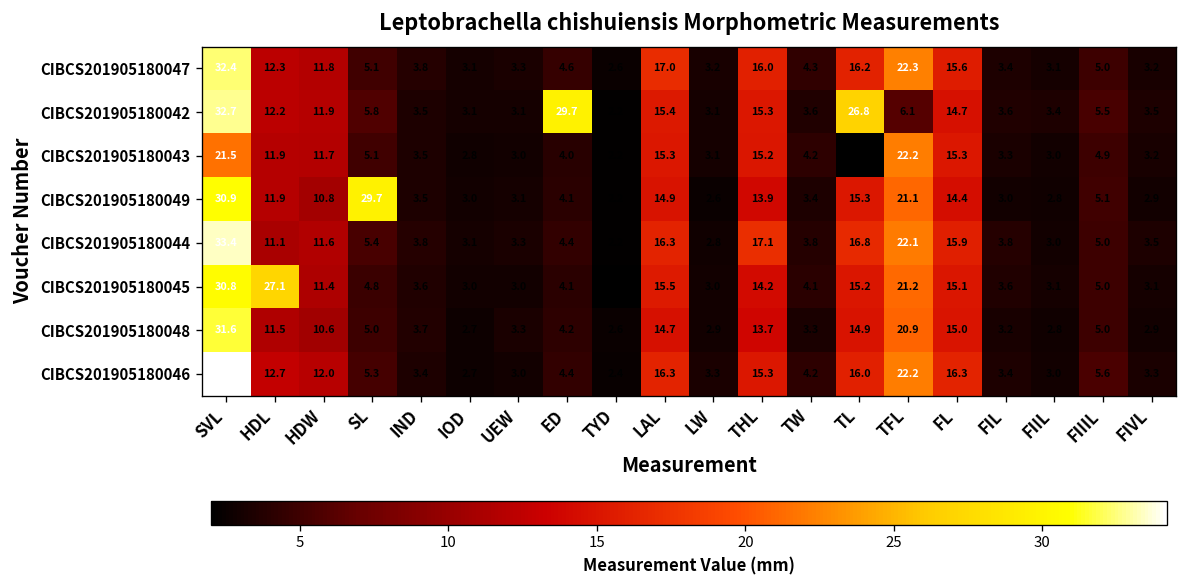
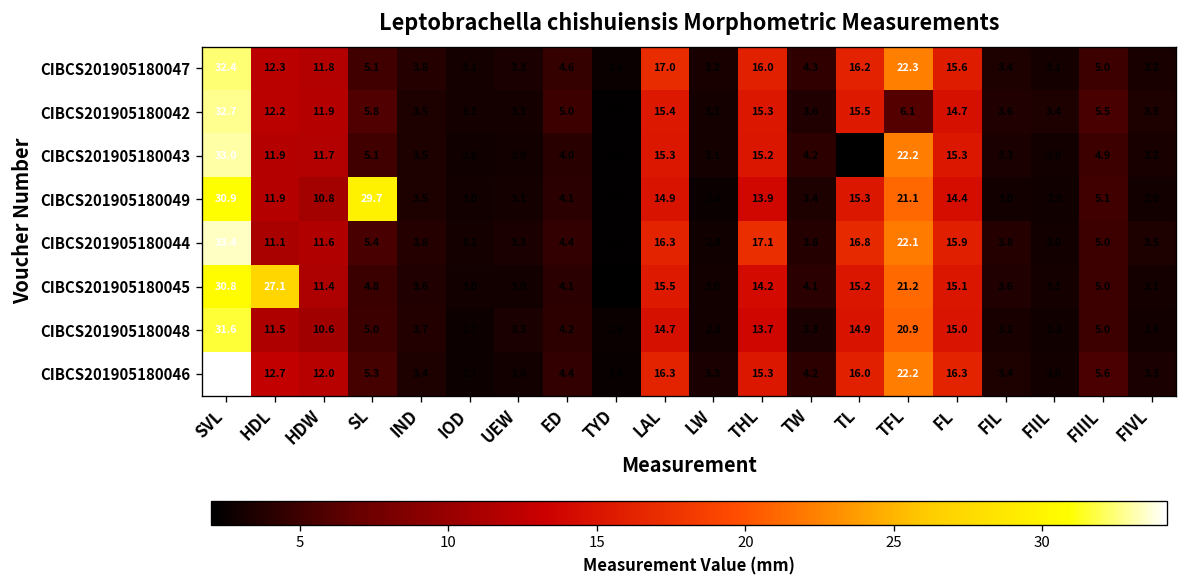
  {
    "CIBCS201905180047": {
      "SVL": 32.4,
      "HDL": 12.3,
      "HDW": 11.8,
      "SL": 5.1,
      "ED": 4.6,
      "LAL": 17.0,
      "THL": 16.0,
      "TW": 4.3,
      "TL": 16.2,
      "TFL": 22.3,
      "FL": 15.6,
      "FIIIL": 5.0
    },
    "CIBCS201905180042": {
      "SVL": 32.7,
      "HDL": 12.2,
      "HDW": 11.9,
      "SL": 5.8,
-     "ED": 29.7,
+     "ED": 5.0,
      "LAL": 15.4,
      "THL": 15.3,
-     "TL": 26.8,
+     "TL": 15.5,
      "TFL": 6.1,
      "FL": 14.7,
      "FIIIL": 5.5
    },
    "CIBCS201905180043": {
-     "SVL": 21.5,
+     "SVL": 33.0,
      "HDL": 11.9,
      "HDW": 11.7,
      "SL": 5.1,
      "LAL": 15.3,
      "THL": 15.2,
      "TFL": 22.2,
      "FL": 15.3,
      "FIIIL": 4.9
    },
    "CIBCS201905180049": {
      "SVL": 30.9,
      "HDL": 11.9,
      "HDW": 10.8,
      "SL": 29.7,
      "LAL": 14.9,
      "THL": 13.9,
      "TL": 15.3,
      "TFL": 21.1,
      "FL": 14.4,
      "FIIIL": 5.1
    },
    "CIBCS201905180044": {
      "SVL": 33.4,
      "HDL": 11.1,
      "HDW": 11.6,
      "SL": 5.4,
      "ED": 4.4,
      "LAL": 16.3,
      "THL": 17.1,
      "TL": 16.8,
      "TFL": 22.1,
      "FL": 15.9,
      "FIIIL": 5.0
    },
    "CIBCS201905180045": {
      "SVL": 30.8,
      "HDL": 27.1,
      "HDW": 11.4,
      "SL": 4.8,
      "LAL": 15.5,
      "THL": 14.2,
      "TL": 15.2,
      "TFL": 21.2,
      "FL": 15.1,
      "FIIIL": 5.0
    },
    "CIBCS201905180048": {
      "SVL": 31.6,
      "HDL": 11.5,
      "HDW": 10.6,
      "SL": 5.0,
      "LAL": 14.7,
      "THL": 13.7,
      "TL": 14.9,
      "TFL": 20.9,
      "FL": 15.0,
      "FIIIL": 5.0
    },
    "CIBCS201905180046": {
      "HDL": 12.7,
      "HDW": 12.0,
      "SL": 5.3,
      "ED": 4.4,
      "LAL": 16.3,
      "THL": 15.3,
      "TL": 16.0,
      "TFL": 22.2,
      "FL": 16.3,
      "FIIIL": 5.6
    }
  }
